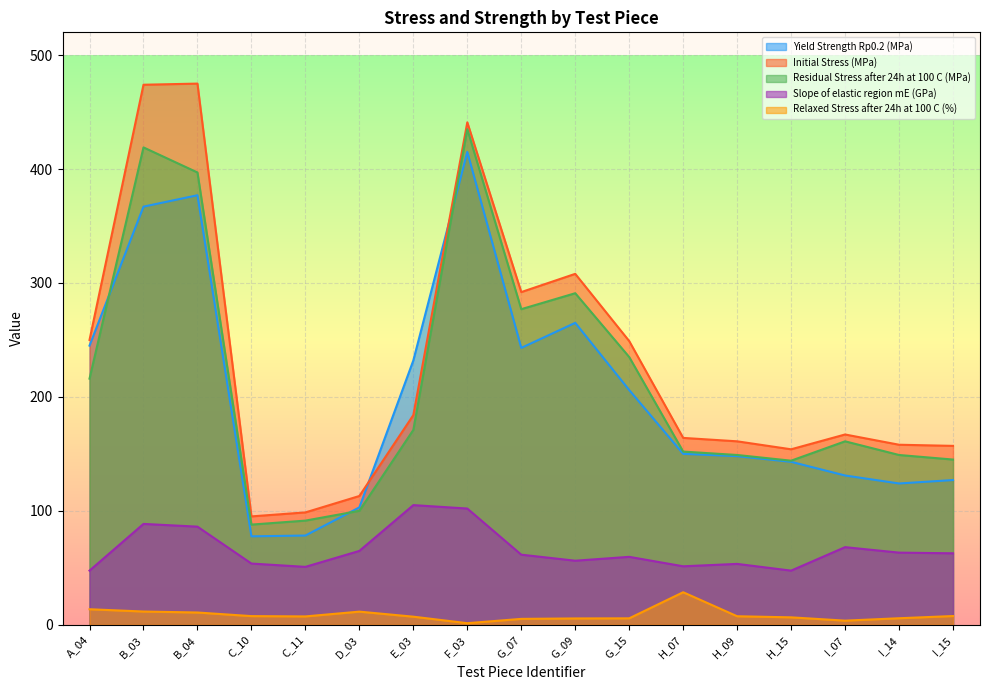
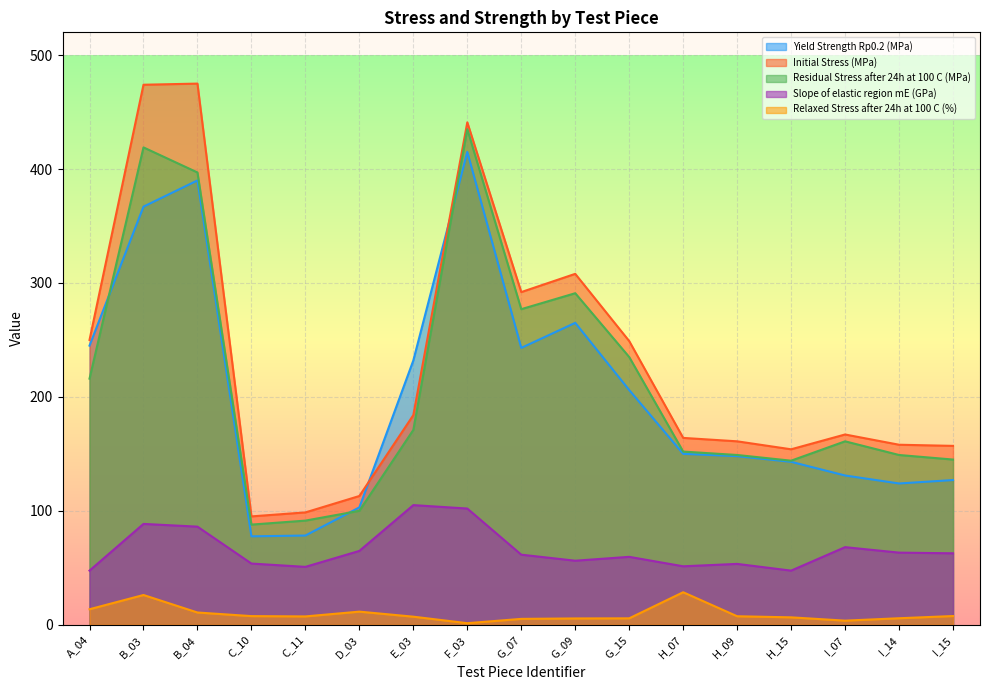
  {
    "Yield Strength Rp0.2 (MPa)": {
      "A_04": 245,
      "B_03": 367,
-     "B_04": 377,
+     "B_04": 390,
      "C_10": 78,
      "C_11": 78,
      "D_03": 103,
      "E_03": 232,
      "F_03": 415,
      "G_07": 243,
      "G_09": 265,
      "G_15": 206,
      "I_07": 131,
      "I_14": 124,
      "I_15": 127
    },
    "Initial Stress (MPa)": {
      "A_04": 250,
      "B_03": 474,
      "B_04": 475,
      "C_10": 95,
      "C_11": 99,
      "D_03": 113,
      "E_03": 184,
      "F_03": 441,
      "G_07": 292,
      "G_09": 308,
      "G_15": 249,
      "H_07": 164,
      "H_09": 161,
      "H_15": 154,
      "I_07": 167,
      "I_14": 158,
      "I_15": 157
    },
    "Residual Stress after 24h at 100 C (MPa)": {
      "A_04": 216,
      "B_03": 419,
      "B_04": 397,
      "C_10": 88,
      "C_11": 91,
      "D_03": 100,
      "E_03": 171,
      "F_03": 435,
      "G_07": 277,
      "G_09": 291,
      "G_15": 235,
      "I_07": 161,
      "I_14": 149,
      "I_15": 145
    },
    "Slope of elastic region mE (GPa)": {
      "A_04": 48,
      "B_03": 89,
      "B_04": 86,
      "C_10": 54,
      "C_11": 51,
      "D_03": 65,
      "E_03": 105,
      "F_03": 102,
      "G_07": 62,
      "G_09": 56,
      "G_15": 60,
      "H_07": 51,
      "H_09": 53,
      "H_15": 48,
      "I_07": 68,
      "I_14": 63,
      "I_15": 63
    },
    "Relaxed Stress after 24h at 100 C (%)": {
      "A_04": 14,
-     "B_03": 12,
+     "B_03": 26,
      "B_04": 11,
      "C_10": 8,
      "C_11": 7,
      "D_03": 12,
      "E_03": 7,
      "F_03": 1,
      "G_07": 5,
      "G_09": 6,
      "G_15": 6,
      "H_07": 29,
      "H_09": 7,
      "H_15": 6,
      "I_07": 4,
      "I_14": 6,
      "I_15": 8
    }
  }
